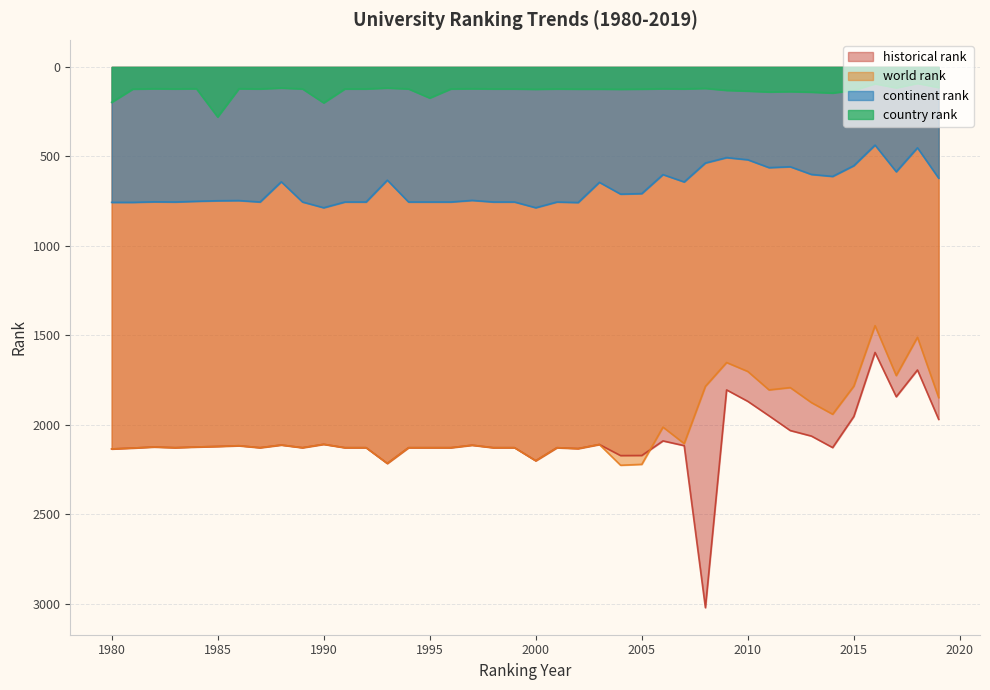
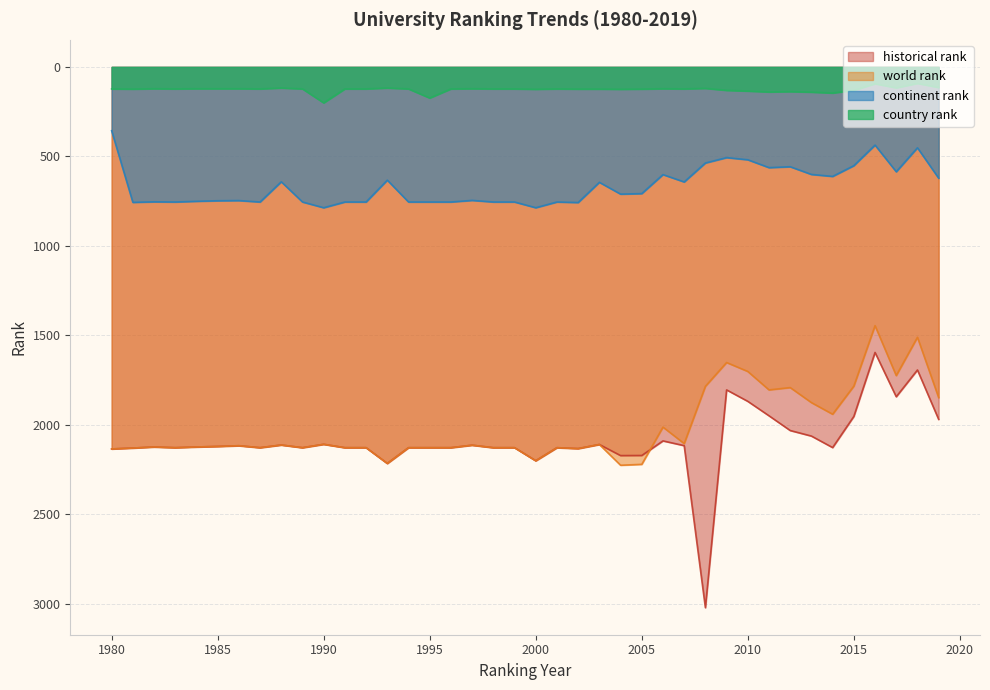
  {
    "continent rank": {
-     "1980": 760,
+     "1980": 360,
      "1985": 750,
      "1990": 790,
      "1995": 760,
      "2000": 790,
      "2005": 710,
      "2010": 520,
      "2015": 550
    },
    "country rank": {
-     "1980": 200,
-     "1985": 280,
+     "1980": 120,
+     "1985": 120,
      "1990": 200,
      "1995": 170,
      "2000": 130,
      "2005": 120,
      "2010": 140
    }
  }
